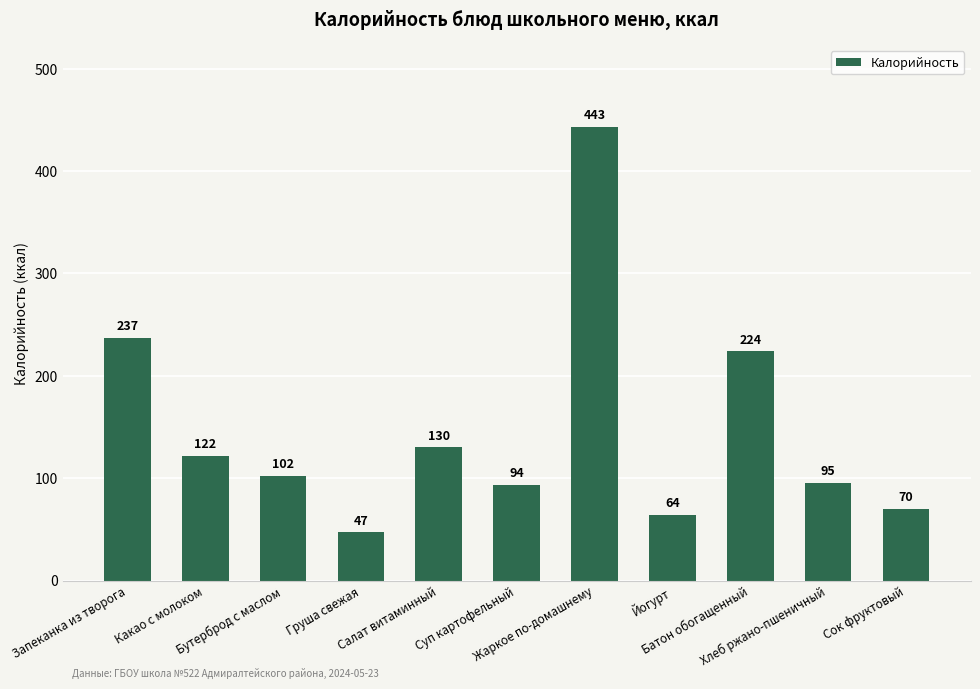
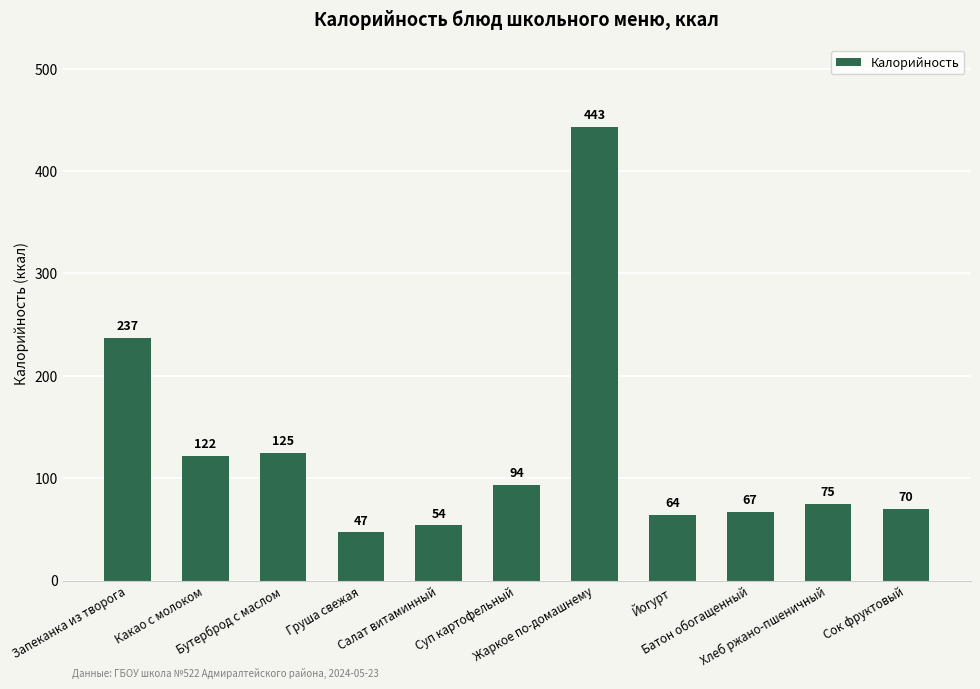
  {
    "Запеканка из творога": 237,
    "Какао с молоком": 122,
-   "Бутерброд с маслом": 102,
+   "Бутерброд с маслом": 125,
    "Груша свежая": 47,
-   "Салат витаминный": 130,
+   "Салат витаминный": 54,
    "Суп картофельный": 94,
    "Жаркое по-домашнему": 443,
    "Йогурт": 64,
-   "Батон обогащенный": 224,
-   "Хлеб ржано-пшеничный": 95,
+   "Батон обогащенный": 67,
+   "Хлеб ржано-пшеничный": 75,
    "Сок фруктовый": 70
  }
